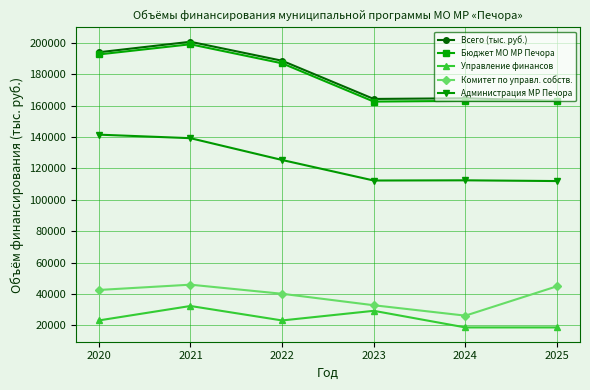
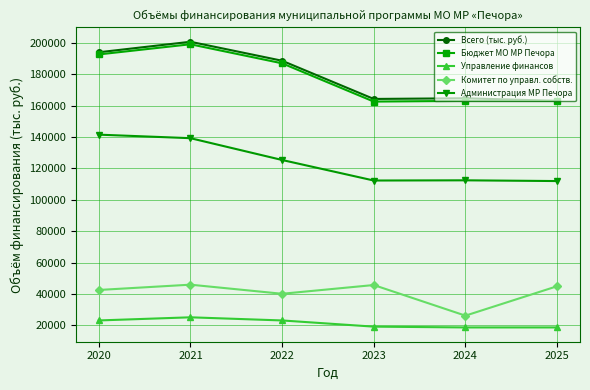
  {
    "Управление финансов": {
      "2020": 23000,
-     "2021": 32000,
+     "2021": 25000,
      "2022": 23000,
-     "2023": 29000,
+     "2023": 19000,
      "2024": 19000,
      "2025": 19000
    },
    "Комитет по управл. собств.": {
      "2020": 43000,
      "2021": 46000,
      "2022": 40000,
-     "2023": 33000,
+     "2023": 46000,
      "2024": 26000,
      "2025": 45000
    }
  }
